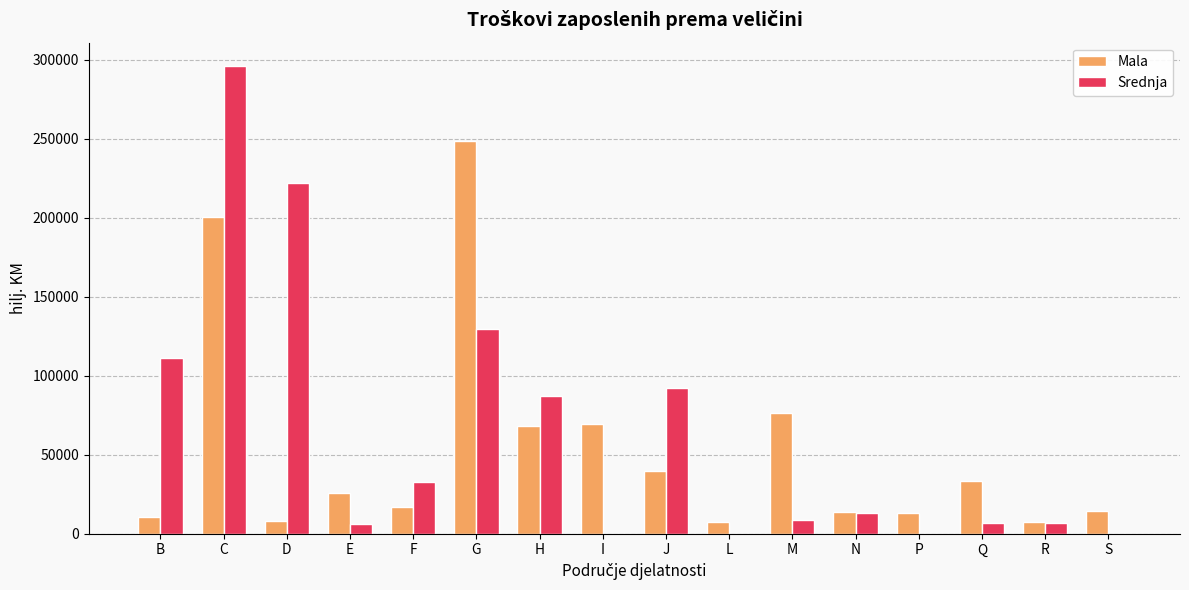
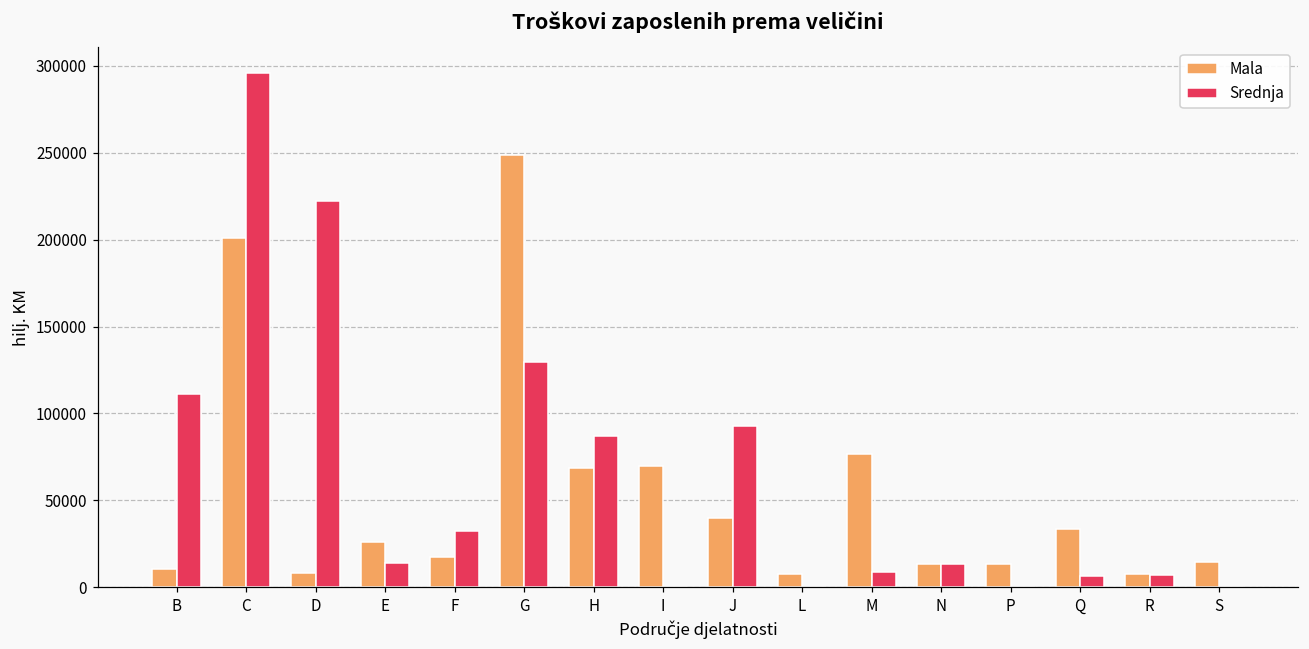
  {
    "Mala": {
      "B": 11000,
      "C": 201000,
      "D": 8000,
      "E": 26000,
      "F": 17000,
      "G": 249000,
      "H": 68000,
      "I": 69000,
      "J": 40000,
      "L": 8000,
      "M": 76000,
      "N": 14000,
      "P": 13000,
      "Q": 33000,
      "R": 7000,
      "S": 14000
    },
    "Srednja": {
      "B": 111000,
      "C": 296000,
      "D": 222000,
-     "E": 6000,
+     "E": 14000,
      "F": 33000,
      "G": 129000,
      "H": 87000,
      "I": 0,
      "J": 93000,
      "L": 0,
      "M": 9000,
      "N": 13000,
      "P": 0,
      "Q": 7000,
      "R": 7000,
      "S": 0
    }
  }
